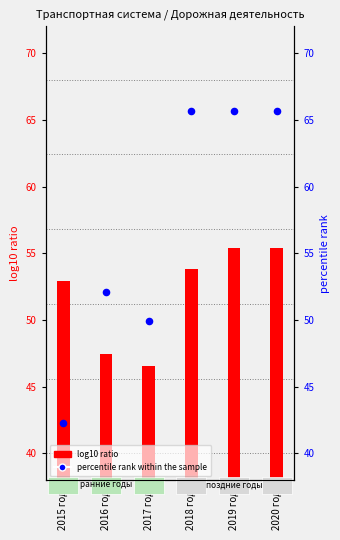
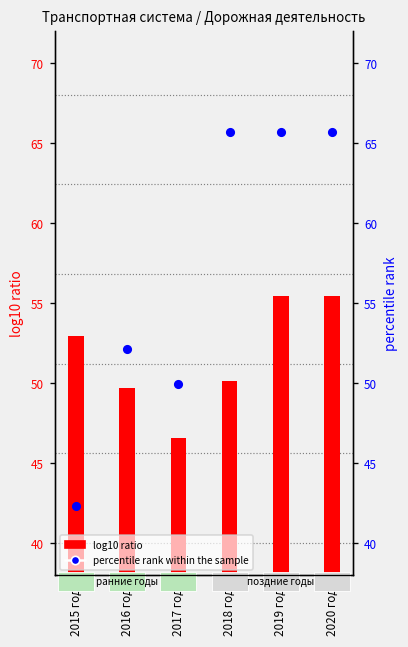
  {
    "log10 ratio": {
      "2015 год": 52.9,
-     "2016 год": 47.5,
+     "2016 год": 49.7,
      "2017 год": 46.6,
-     "2018 год": 53.8,
+     "2018 год": 50.2,
      "2019 год": 55.4,
      "2020 год": 55.4
    }
  }
